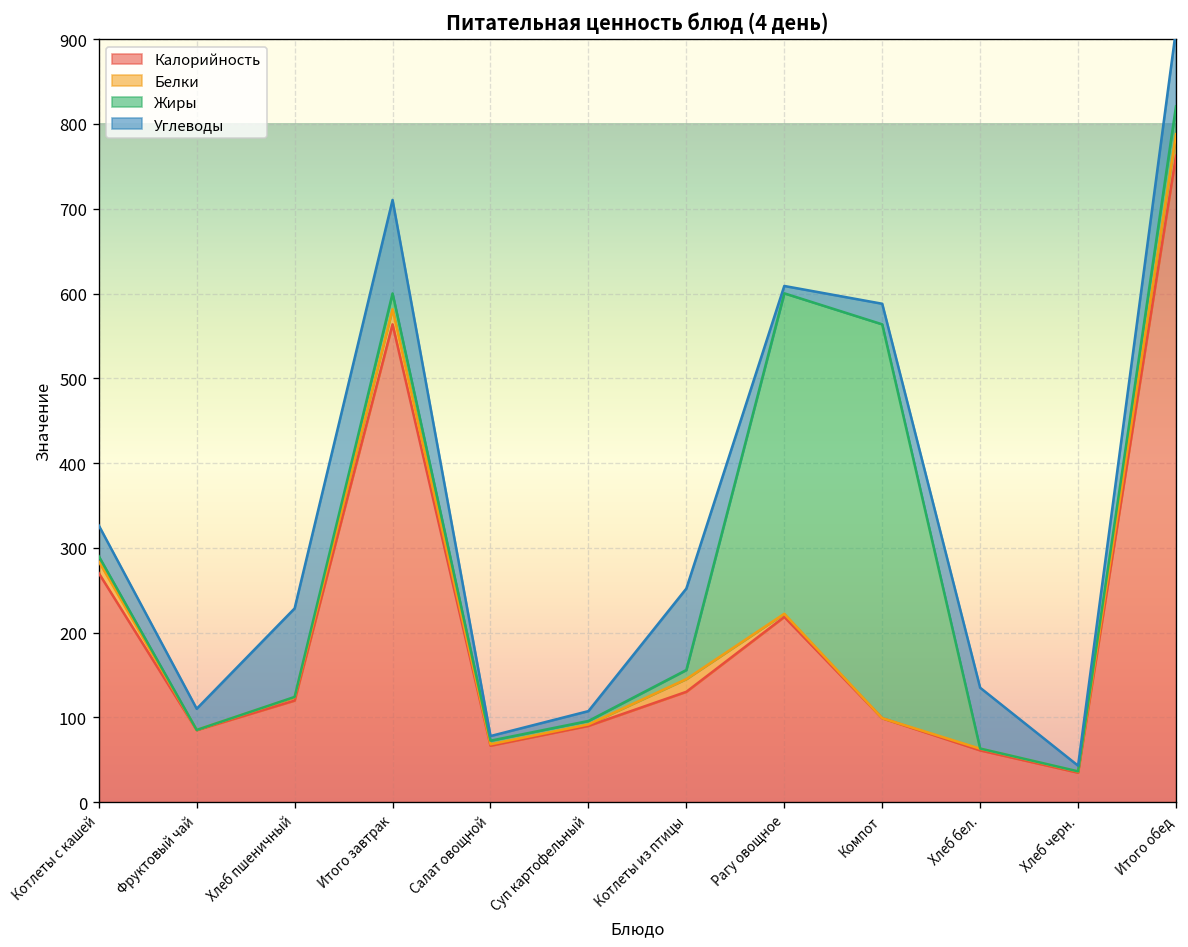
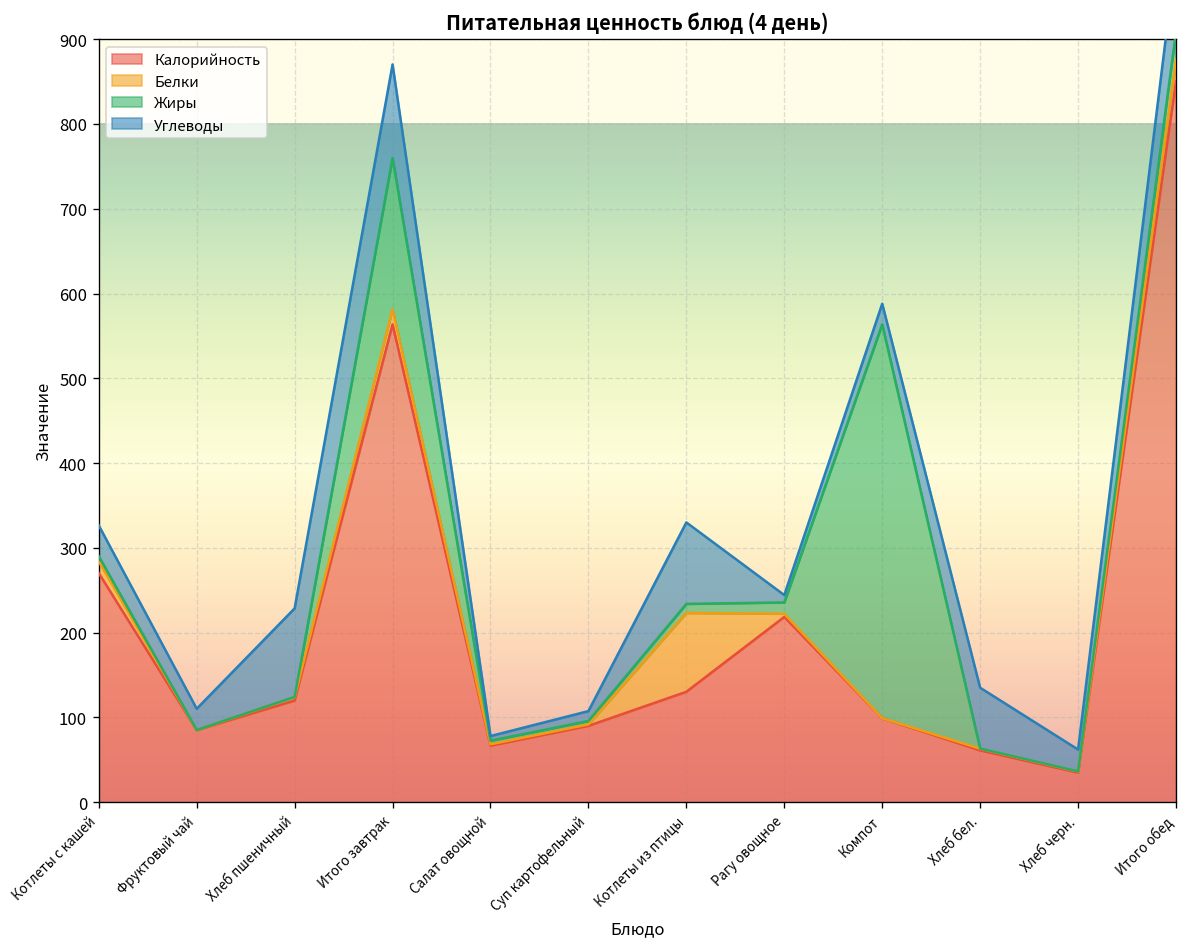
  {
    "Калорийность": {
      "Котлеты с кашей": 270,
      "Хлеб пшеничный": 120,
      "Итого завтрак": 560,
      "Котлеты из птицы": 130,
      "Рагу овощное": 220,
-     "Итого обед": 760
+     "Итого обед": 850
    },
    "Белки": {
      "Котлеты с кашей": 10,
      "Итого завтрак": 20,
-     "Котлеты из птицы": 20,
+     "Котлеты из птицы": 90,
      "Рагу овощное": 0,
      "Итого обед": 30
    },
    "Жиры": {
      "Котлеты с кашей": 10,
-     "Итого завтрак": 20,
+     "Итого завтрак": 180,
      "Салат овощной": 0,
      "Суп картофельный": 0,
      "Котлеты из птицы": 10,
-     "Рагу овощное": 380,
+     "Рагу овощное": 10,
      "Компот": 460
    },
    "Углеводы": {
      "Котлеты с кашей": 40,
      "Фруктовый чай": 30,
      "Хлеб пшеничный": 100,
      "Итого завтрак": 110,
      "Салат овощной": 10,
      "Суп картофельный": 10,
      "Котлеты из птицы": 100,
      "Рагу овощное": 10,
      "Компот": 20,
      "Хлеб бел.": 70,
-     "Хлеб черн.": 10
+     "Хлеб черн.": 30
    }
  }
